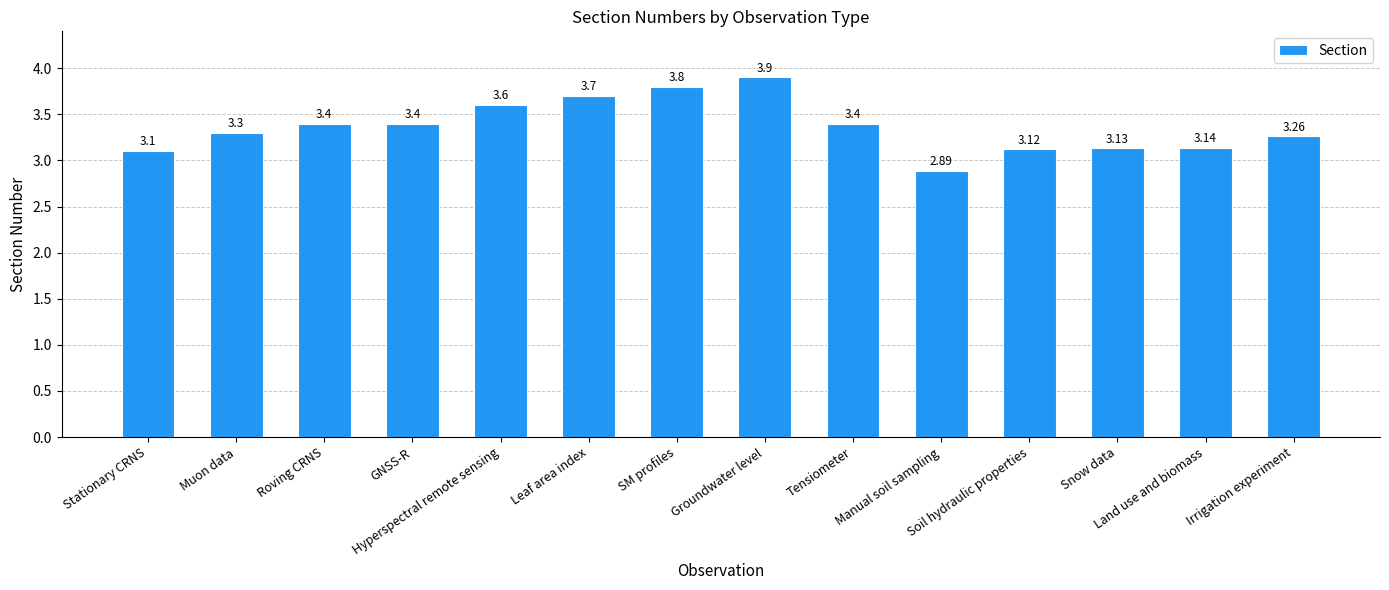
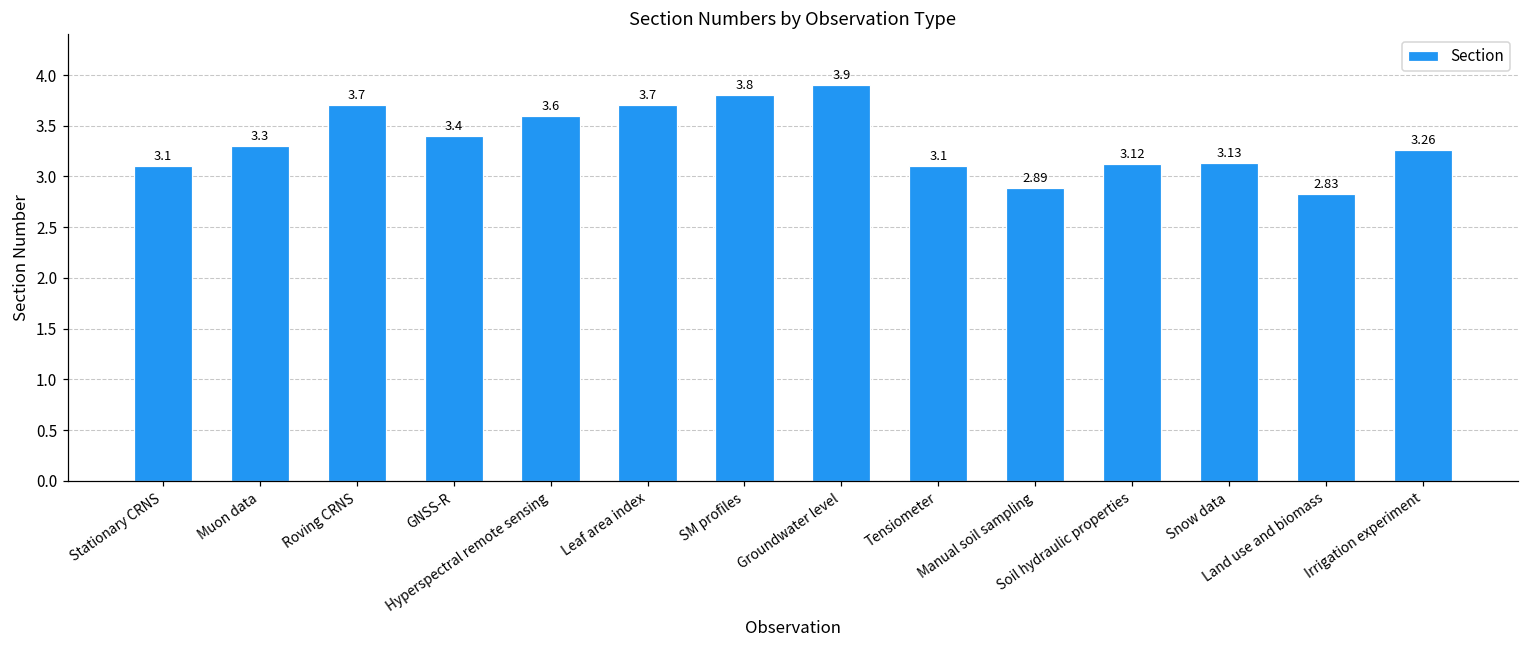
  {
    "Stationary CRNS": 3.1,
    "Muon data": 3.3,
-   "Roving CRNS": 3.4,
+   "Roving CRNS": 3.7,
    "GNSS-R": 3.4,
    "Hyperspectral remote sensing": 3.6,
    "Leaf area index": 3.7,
    "SM profiles": 3.8,
    "Groundwater level": 3.9,
-   "Tensiometer": 3.4,
+   "Tensiometer": 3.1,
    "Manual soil sampling": 2.89,
    "Soil hydraulic properties": 3.12,
    "Snow data": 3.13,
-   "Land use and biomass": 3.14,
+   "Land use and biomass": 2.83,
    "Irrigation experiment": 3.26
  }
